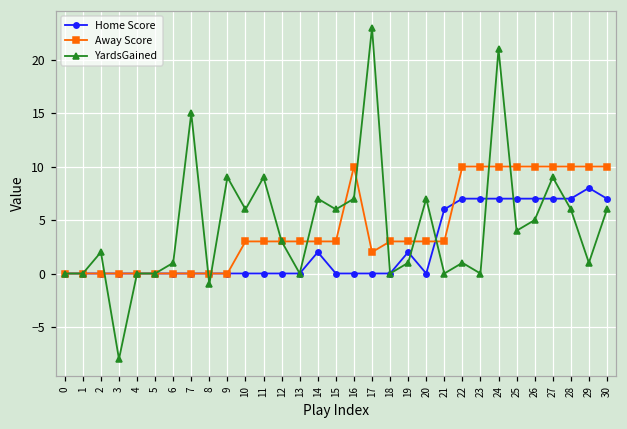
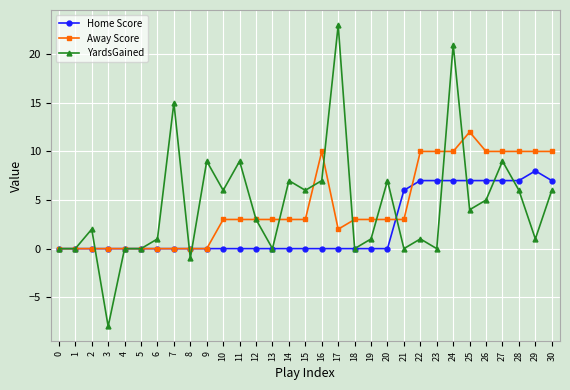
  {
    "Home Score": {
      "10": 0,
      "11": 0,
      "12": 0,
-     "14": 2,
+     "14": 0,
      "15": 0,
      "16": 0,
      "17": 0,
-     "19": 2,
+     "19": 0,
      "20": 0,
      "21": 6,
      "22": 7,
      "23": 7,
      "24": 7,
      "25": 7,
      "26": 7,
      "27": 7,
      "28": 7,
      "29": 8,
      "30": 7
    },
    "Away Score": {
      "10": 3,
      "11": 3,
      "13": 3,
      "14": 3,
      "15": 3,
      "16": 10,
      "17": 2,
      "18": 3,
      "19": 3,
      "20": 3,
      "21": 3,
      "22": 10,
      "23": 10,
      "24": 10,
-     "25": 10,
+     "25": 12,
      "26": 10,
      "27": 10,
      "28": 10,
      "29": 10,
      "30": 10
    },
    "YardsGained": {
      "2": 2,
      "3": -8,
      "6": 1,
      "7": 15,
      "8": -1,
      "9": 9,
      "10": 6,
      "11": 9,
      "14": 7,
      "15": 6,
      "16": 7,
      "17": 23,
      "19": 1,
      "20": 7,
      "21": 0,
      "22": 1,
      "23": 0,
      "24": 21,
      "25": 4,
      "26": 5,
      "27": 9,
      "28": 6,
      "29": 1,
      "30": 6
    }
  }
